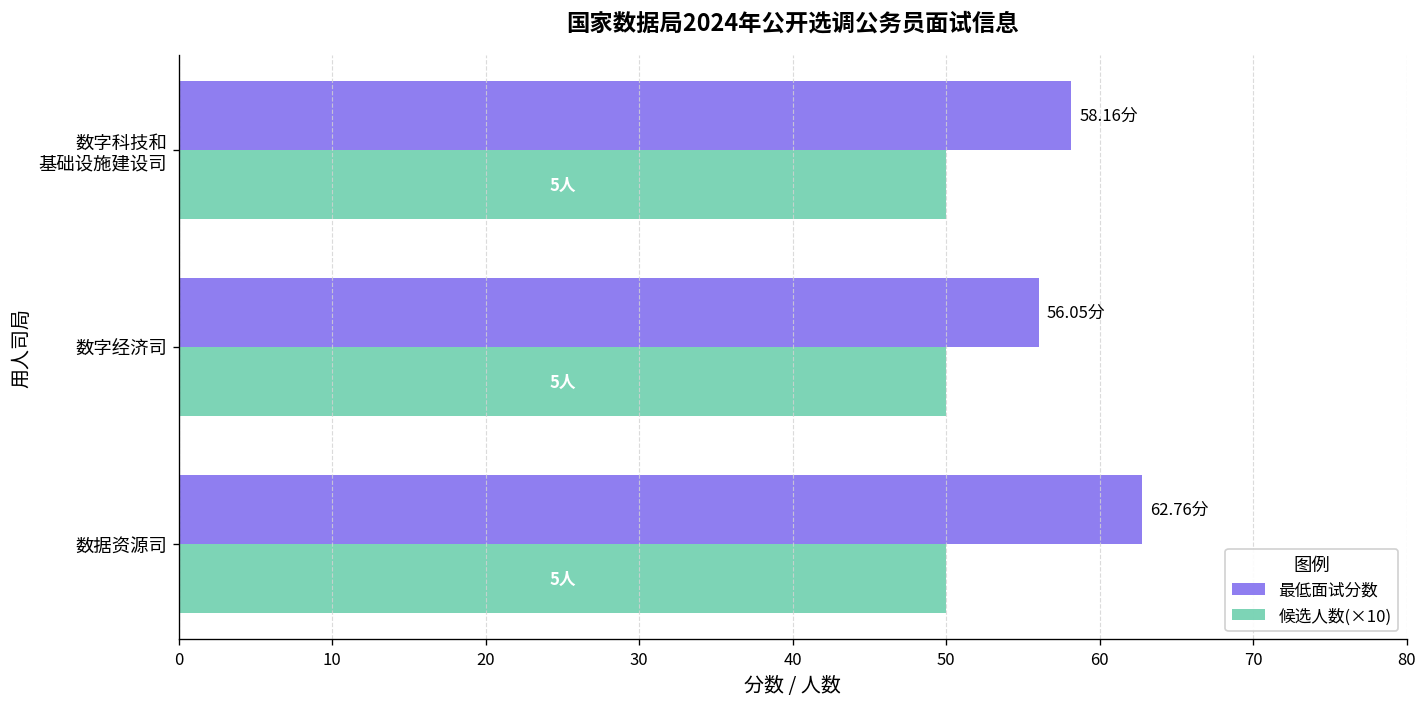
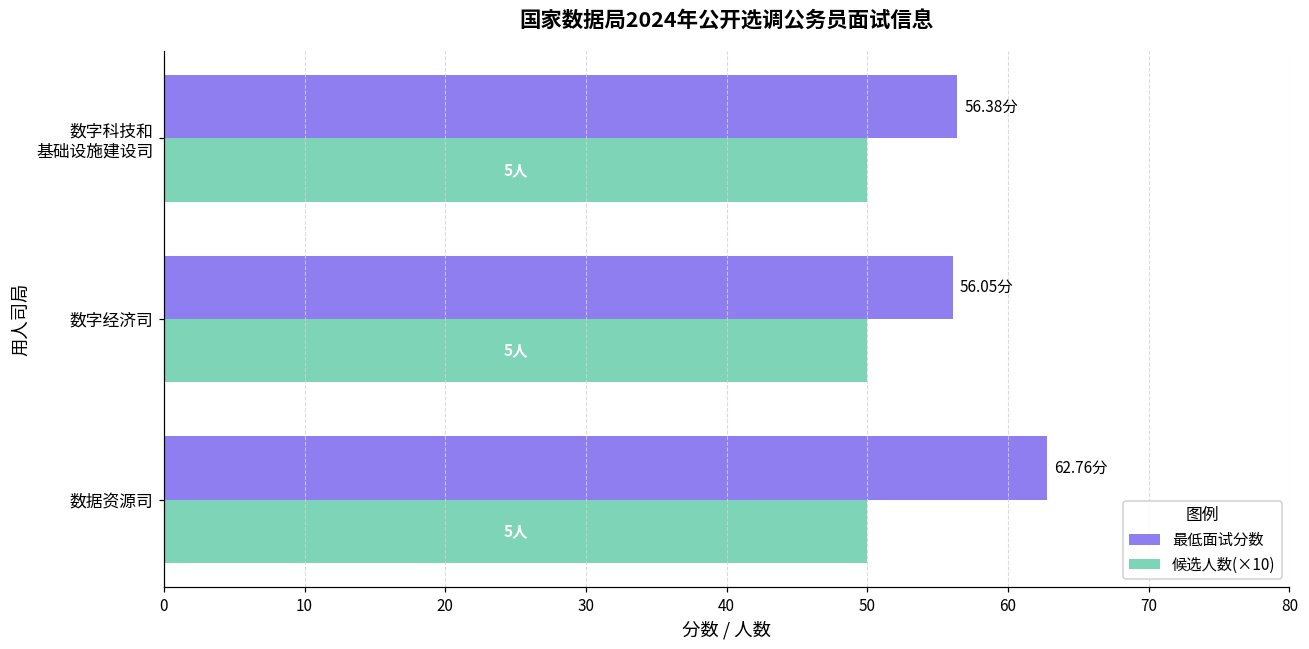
  {
    "最低面试分数": {
-     "数字科技和 基础设施建设司": "58.16分",
+     "数字科技和 基础设施建设司": "56.38分",
      "数字经济司": "56.05分",
      "数据资源司": "62.76分"
    }
  }
